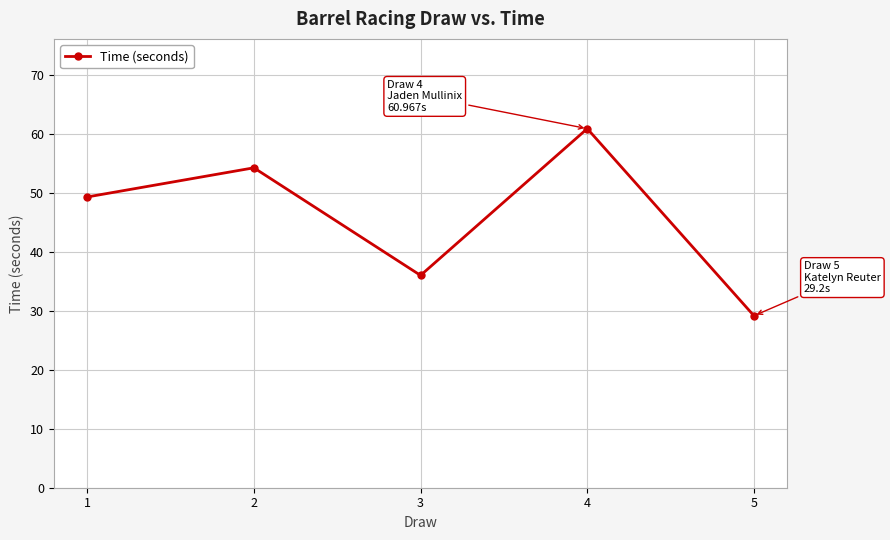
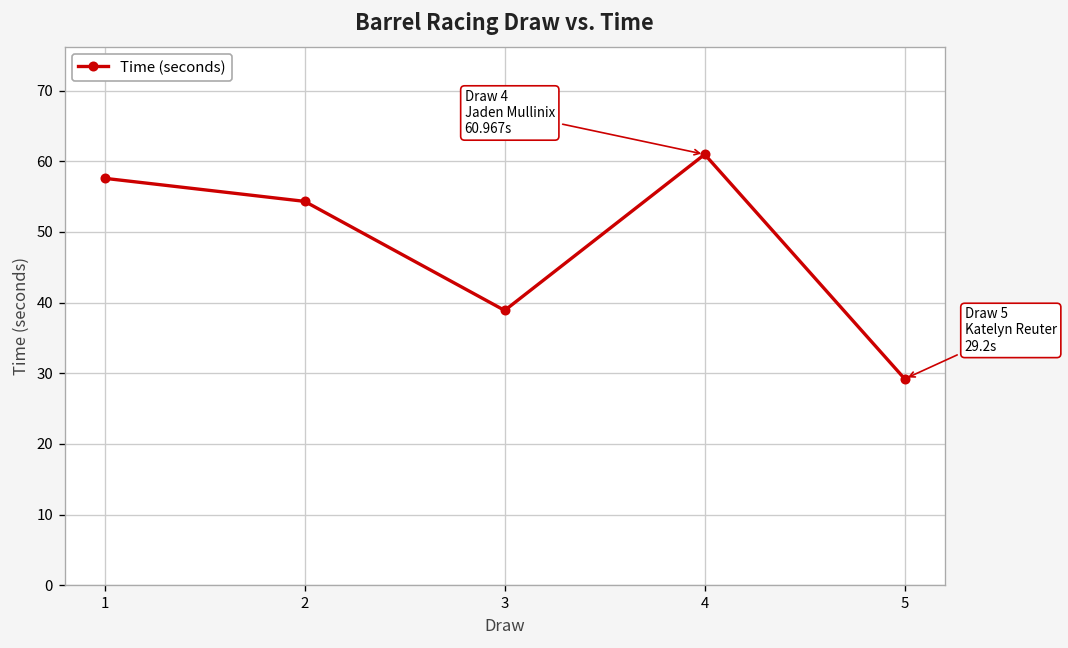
  {
-   "1": 49,
+   "1": 58,
    "2": 54,
-   "3": 36
+   "3": 39
  }
